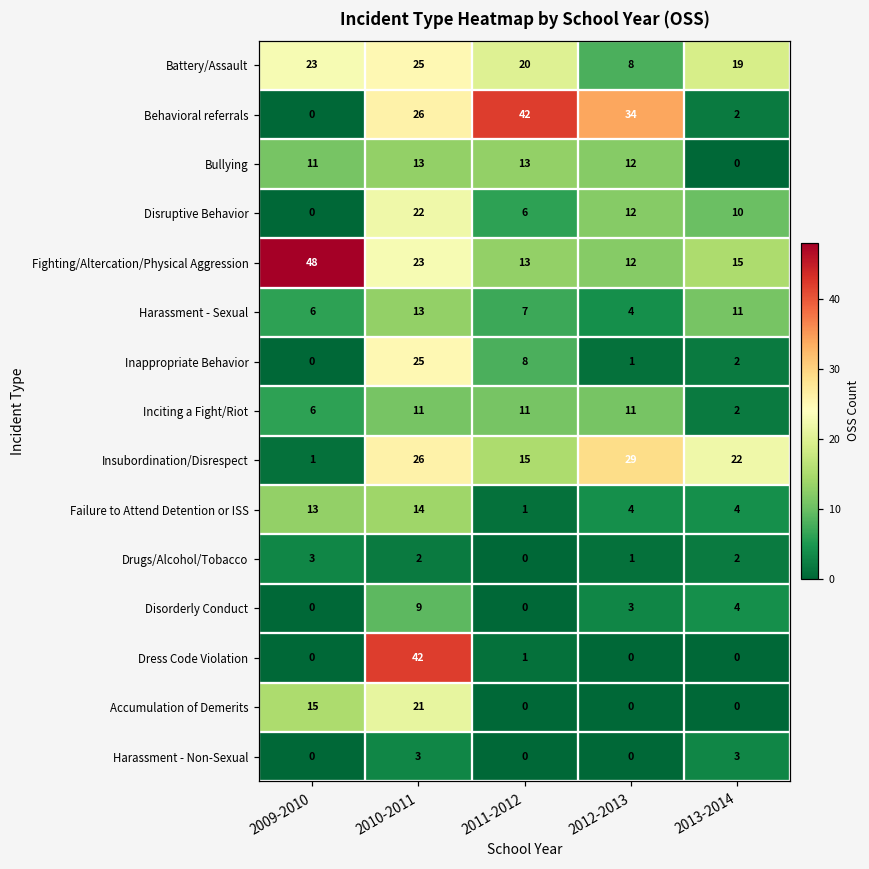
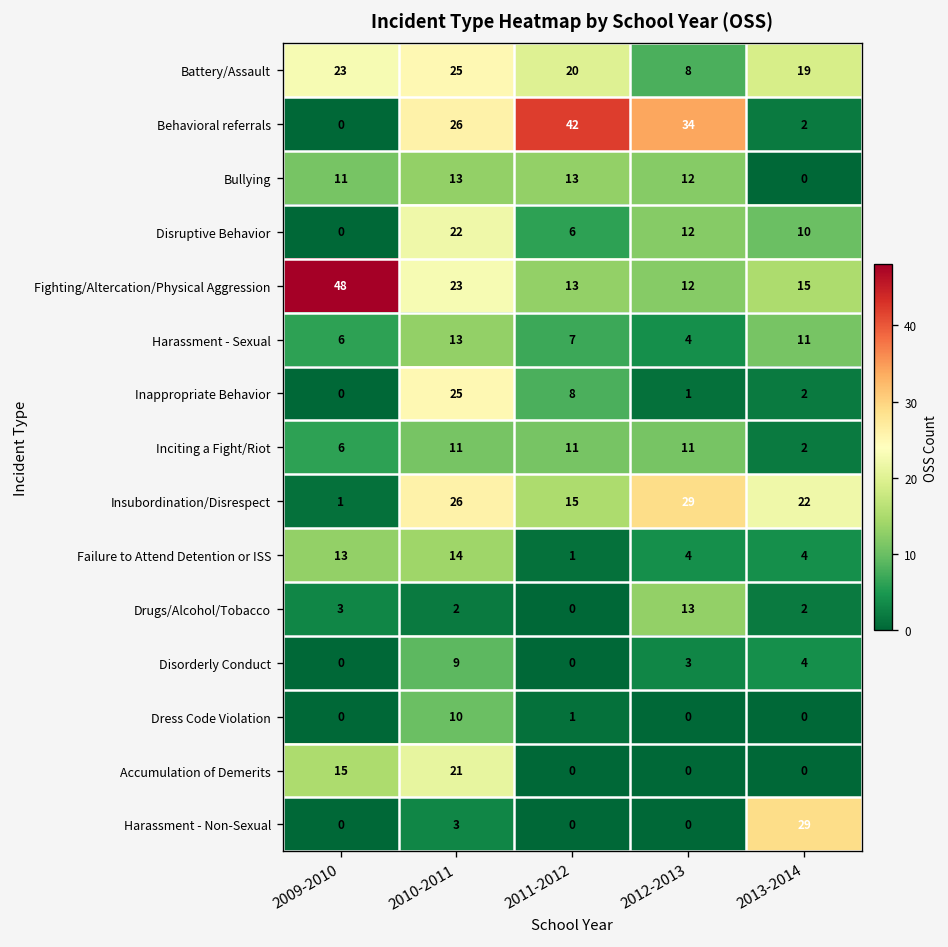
  {
    "Battery/Assault": {
      "2009-2010": 23,
      "2010-2011": 25,
      "2011-2012": 20,
      "2012-2013": 8,
      "2013-2014": 19
    },
    "Behavioral referrals": {
      "2009-2010": 0,
      "2010-2011": 26,
      "2011-2012": 42,
      "2012-2013": 34,
      "2013-2014": 2
    },
    "Bullying": {
      "2009-2010": 11,
      "2010-2011": 13,
      "2011-2012": 13,
      "2012-2013": 12,
      "2013-2014": 0
    },
    "Disruptive Behavior": {
      "2009-2010": 0,
      "2010-2011": 22,
      "2011-2012": 6,
      "2012-2013": 12,
      "2013-2014": 10
    },
    "Fighting/Altercation/Physical Aggression": {
      "2009-2010": 48,
      "2010-2011": 23,
      "2011-2012": 13,
      "2012-2013": 12,
      "2013-2014": 15
    },
    "Harassment - Sexual": {
      "2009-2010": 6,
      "2010-2011": 13,
      "2011-2012": 7,
      "2012-2013": 4,
      "2013-2014": 11
    },
    "Inappropriate Behavior": {
      "2009-2010": 0,
      "2010-2011": 25,
      "2011-2012": 8,
      "2012-2013": 1,
      "2013-2014": 2
    },
    "Inciting a Fight/Riot": {
      "2009-2010": 6,
      "2010-2011": 11,
      "2011-2012": 11,
      "2012-2013": 11,
      "2013-2014": 2
    },
    "Insubordination/Disrespect": {
      "2009-2010": 1,
      "2010-2011": 26,
      "2011-2012": 15,
      "2012-2013": 29,
      "2013-2014": 22
    },
    "Failure to Attend Detention or ISS": {
      "2009-2010": 13,
      "2010-2011": 14,
      "2011-2012": 1,
      "2012-2013": 4,
      "2013-2014": 4
    },
    "Drugs/Alcohol/Tobacco": {
      "2009-2010": 3,
      "2010-2011": 2,
      "2011-2012": 0,
-     "2012-2013": 1,
+     "2012-2013": 13,
      "2013-2014": 2
    },
    "Disorderly Conduct": {
      "2009-2010": 0,
      "2010-2011": 9,
      "2011-2012": 0,
      "2012-2013": 3,
      "2013-2014": 4
    },
    "Dress Code Violation": {
      "2009-2010": 0,
-     "2010-2011": 42,
+     "2010-2011": 10,
      "2011-2012": 1,
      "2012-2013": 0,
      "2013-2014": 0
    },
    "Accumulation of Demerits": {
      "2009-2010": 15,
      "2010-2011": 21,
      "2011-2012": 0,
      "2012-2013": 0,
      "2013-2014": 0
    },
    "Harassment - Non-Sexual": {
      "2009-2010": 0,
      "2010-2011": 3,
      "2011-2012": 0,
      "2012-2013": 0,
-     "2013-2014": 3
+     "2013-2014": 29
    }
  }
